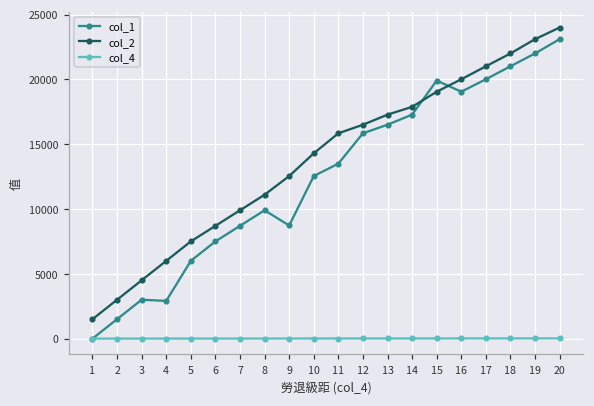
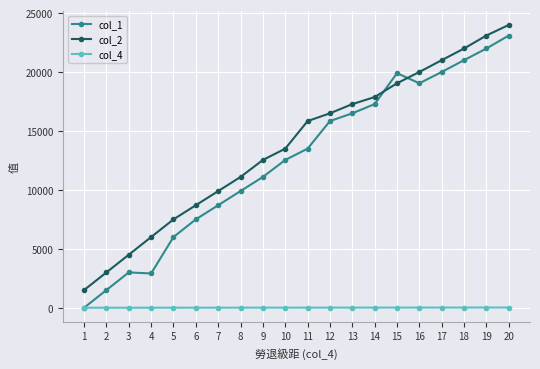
  {
    "col_1": {
      "2": 1500,
      "3": 3000,
      "4": 2900,
      "5": 6000,
      "6": 7500,
      "7": 8700,
      "8": 9900,
-     "9": 8700,
+     "9": 11100,
      "10": 12500,
      "11": 13500,
      "12": 15800,
      "13": 16500,
      "14": 17300,
      "15": 19900,
      "16": 19000,
      "17": 20000,
      "18": 21000,
      "19": 22000,
      "20": 23100
    },
    "col_2": {
      "1": 1500,
      "2": 3000,
      "3": 4500,
      "4": 6000,
      "5": 7500,
      "6": 8700,
      "7": 9900,
      "8": 11100,
      "9": 12500,
-     "10": 14300,
+     "10": 13500,
      "11": 15800,
      "12": 16500,
      "13": 17300,
      "14": 17900,
      "15": 19000,
      "16": 20000,
      "17": 21000,
      "18": 22000,
      "19": 23100,
      "20": 24000
    },
    "col_4": {
      "2": 0,
      "3": 0,
      "4": 0,
      "5": 0,
      "6": 0,
      "7": 0,
      "8": 0,
      "9": 0,
      "10": 0,
      "11": 0,
      "12": 0,
      "13": 0,
      "14": 0,
      "15": 0,
      "16": 0,
      "17": 0,
      "18": 0,
      "19": 0,
      "20": 0
    }
  }
